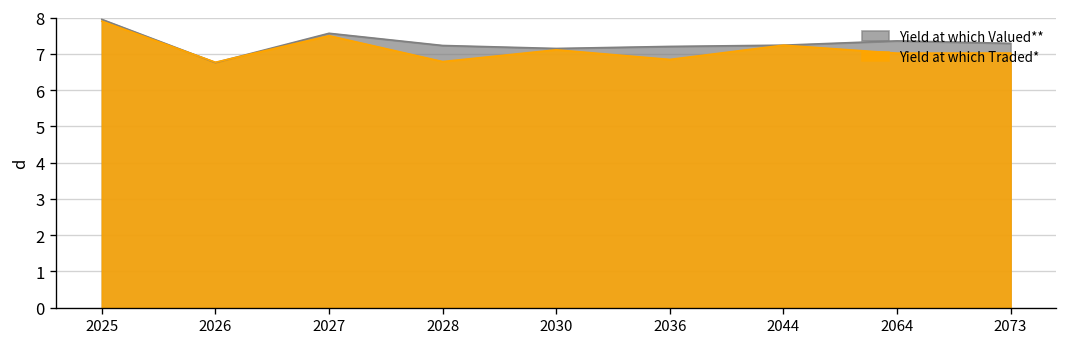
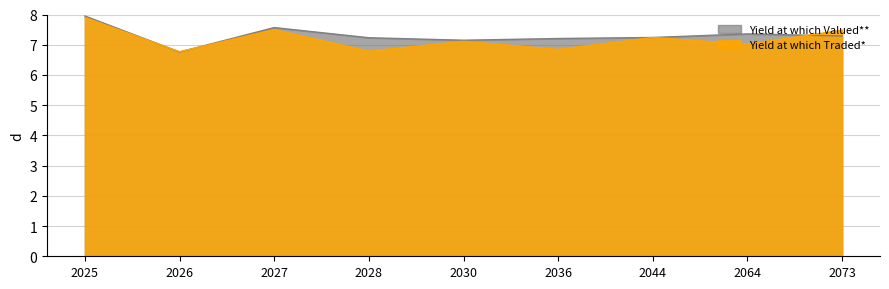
  {
    "Yield at which Valued**": {
      "2028": 7.2,
      "2036": 7.2,
      "2064": 7.4,
      "2073": 7.3
    },
    "Yield at which Traded*": {
      "2028": 6.8,
      "2036": 6.8,
      "2064": 7.0,
-     "2073": 7.0
+     "2073": 7.5
    }
  }
